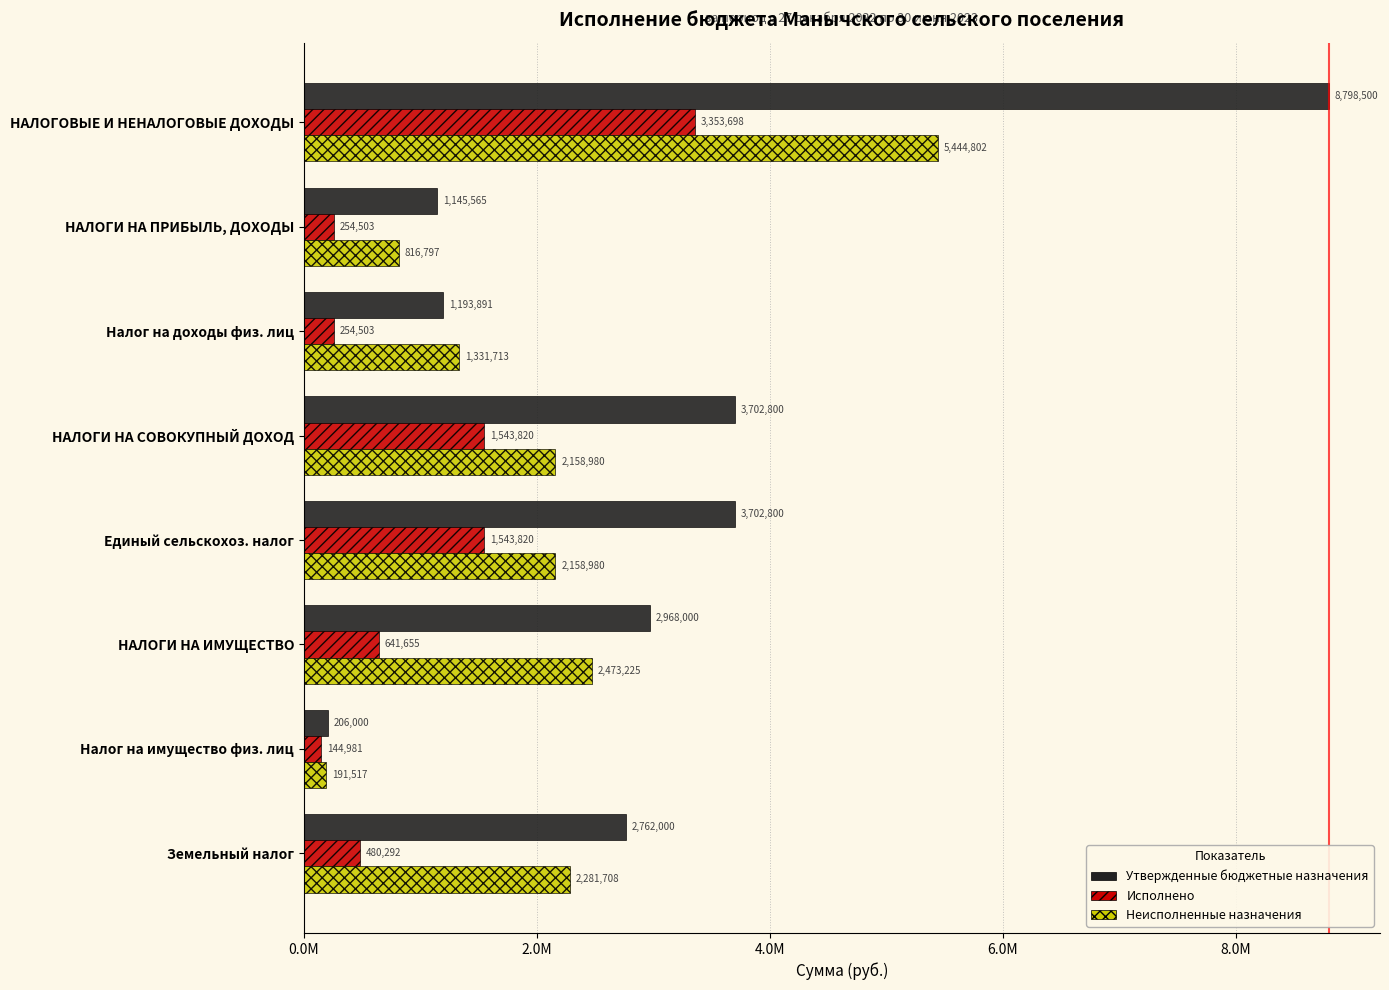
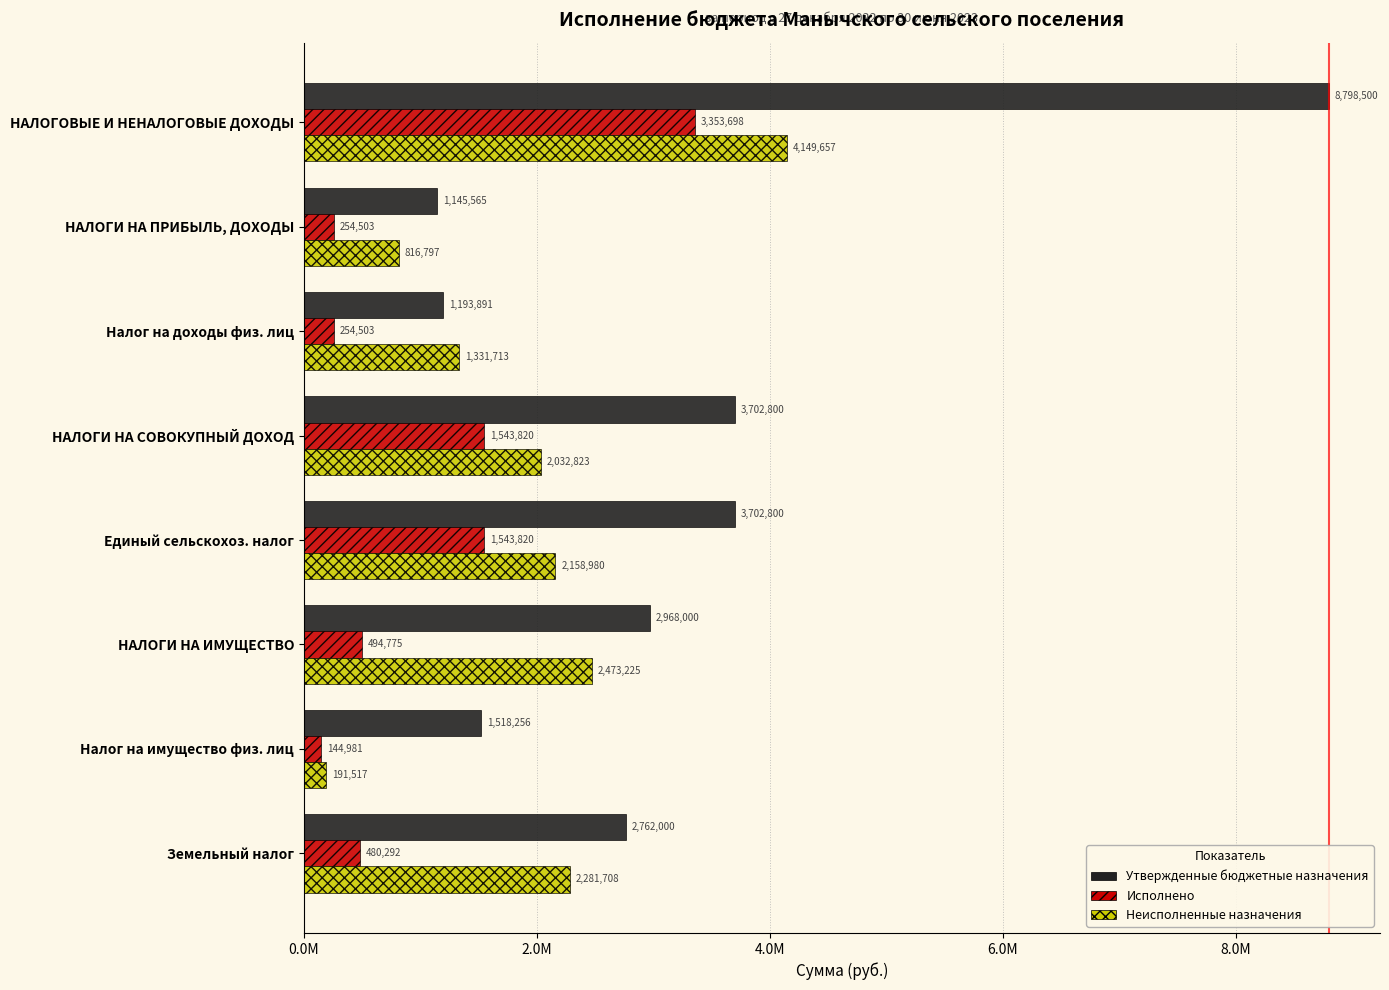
  {
    "Утвержденные бюджетные назначения": {
      "НАЛОГОВЫЕ И НЕНАЛОГОВЫЕ ДОХОДЫ": "8,798,500",
      "НАЛОГИ НА ПРИБЫЛЬ, ДОХОДЫ": "1,145,565",
      "Налог на доходы физ. лиц": "1,193,891",
      "НАЛОГИ НА СОВОКУПНЫЙ ДОХОД": "3,702,800",
      "Единый сельскохоз. налог": "3,702,800",
      "НАЛОГИ НА ИМУЩЕСТВО": "2,968,000",
-     "Налог на имущество физ. лиц": "206,000",
+     "Налог на имущество физ. лиц": "1,518,256",
      "Земельный налог": "2,762,000"
    },
    "Исполнено": {
      "НАЛОГОВЫЕ И НЕНАЛОГОВЫЕ ДОХОДЫ": "3,353,698",
      "НАЛОГИ НА ПРИБЫЛЬ, ДОХОДЫ": "254,503",
      "Налог на доходы физ. лиц": "254,503",
      "НАЛОГИ НА СОВОКУПНЫЙ ДОХОД": "1,543,820",
      "Единый сельскохоз. налог": "1,543,820",
-     "НАЛОГИ НА ИМУЩЕСТВО": "641,655",
+     "НАЛОГИ НА ИМУЩЕСТВО": "494,775",
      "Налог на имущество физ. лиц": "144,981",
      "Земельный налог": "480,292"
    },
    "Неисполненные назначения": {
-     "НАЛОГОВЫЕ И НЕНАЛОГОВЫЕ ДОХОДЫ": "5,444,802",
+     "НАЛОГОВЫЕ И НЕНАЛОГОВЫЕ ДОХОДЫ": "4,149,657",
      "НАЛОГИ НА ПРИБЫЛЬ, ДОХОДЫ": "816,797",
      "Налог на доходы физ. лиц": "1,331,713",
-     "НАЛОГИ НА СОВОКУПНЫЙ ДОХОД": "2,158,980",
+     "НАЛОГИ НА СОВОКУПНЫЙ ДОХОД": "2,032,823",
      "Единый сельскохоз. налог": "2,158,980",
      "НАЛОГИ НА ИМУЩЕСТВО": "2,473,225",
      "Налог на имущество физ. лиц": "191,517",
      "Земельный налог": "2,281,708"
    }
  }
